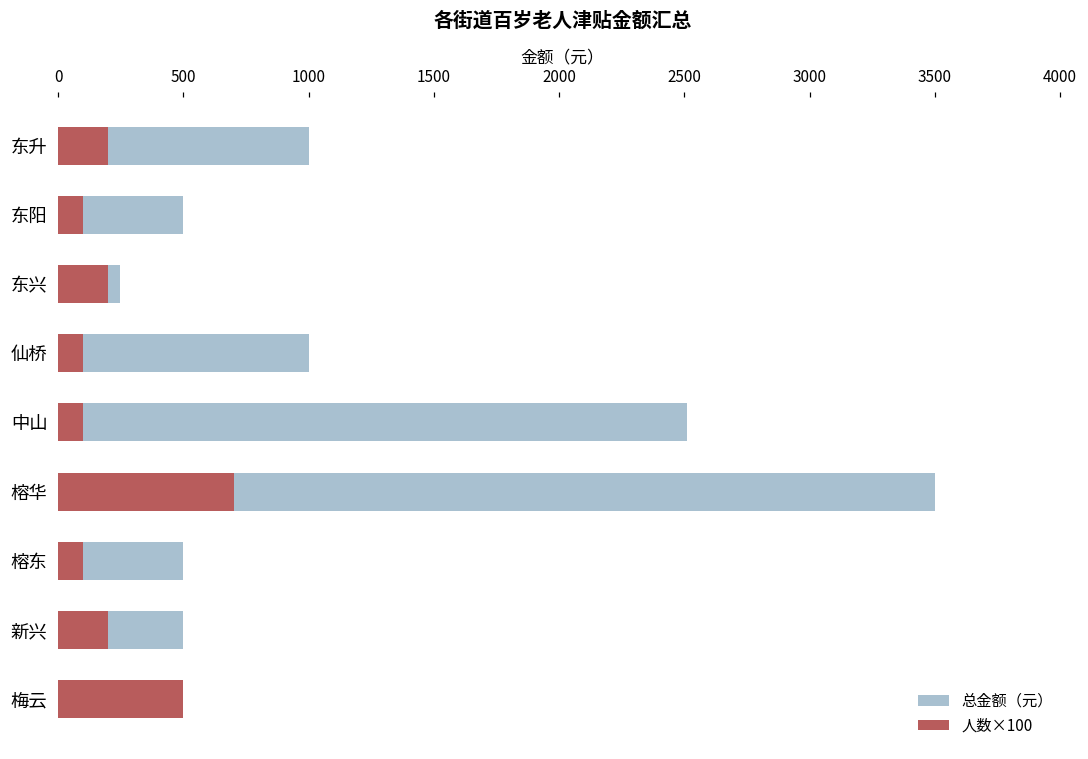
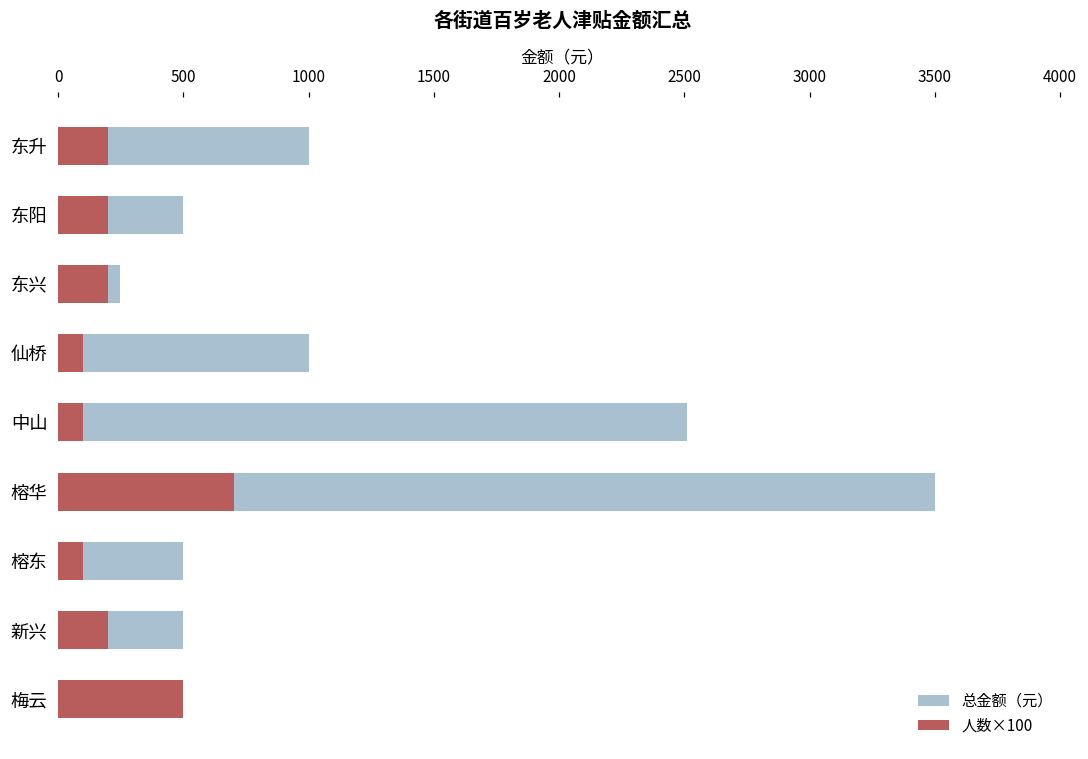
  {
    "总金额（元）": {
      "东升": 1000,
      "东阳": 500,
      "东兴": 250,
      "仙桥": 1000,
      "中山": 2510,
      "榕华": 3500,
      "榕东": 500,
      "新兴": 500,
      "梅云": 500
    },
    "人数×100": {
-     "东阳": 100,
+     "东阳": 200,
      "梅云": 500
    }
  }
